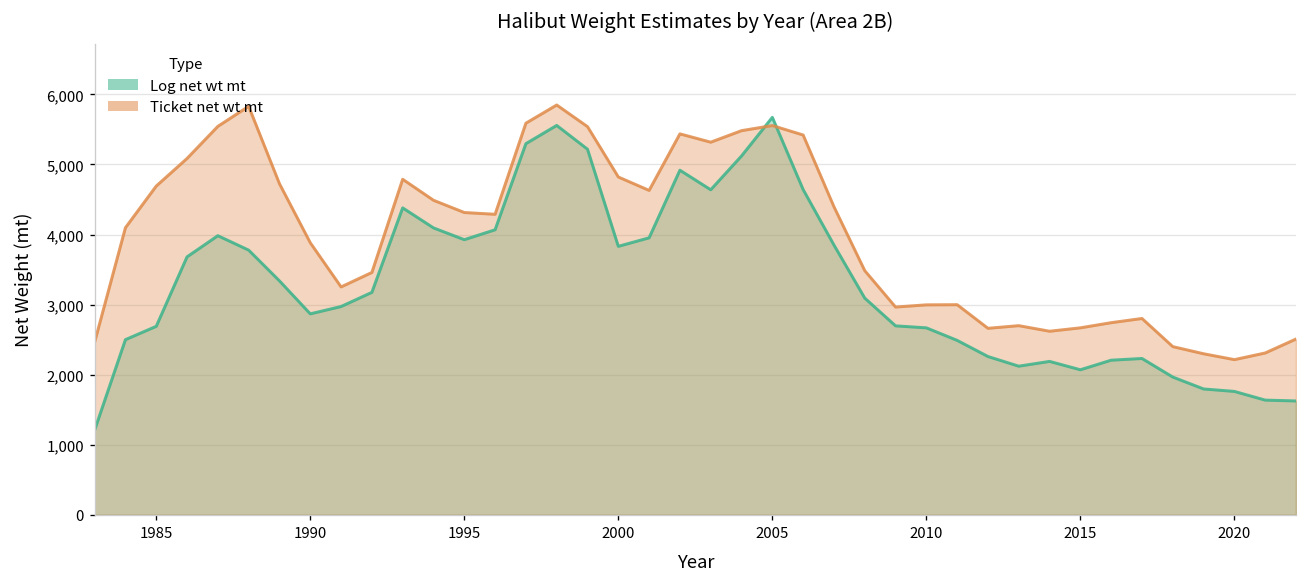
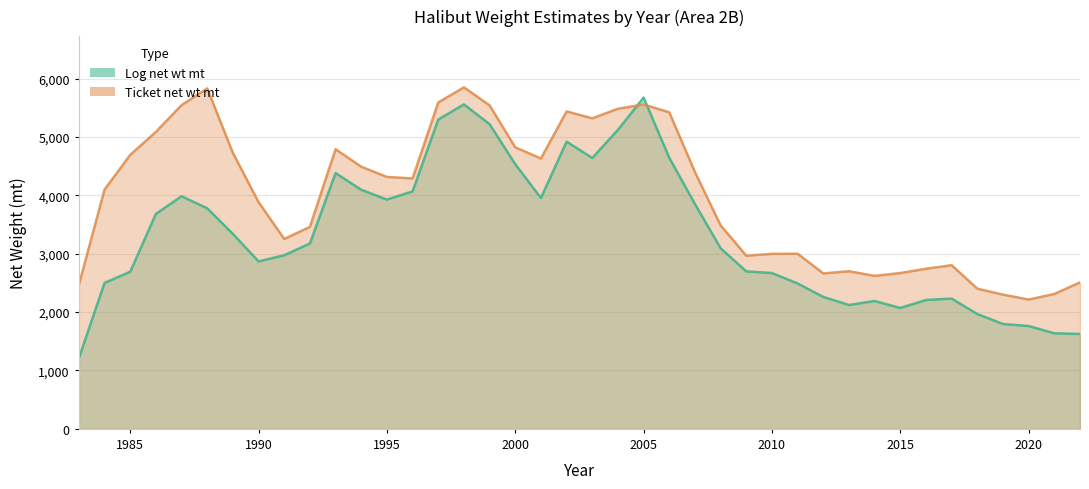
  {
    "Log net wt mt": {
      "1985": "2,700",
      "1990": "2,900",
      "1995": "3,900",
-     "2000": "3,800",
+     "2000": "4,500",
      "2005": "5,700",
      "2010": "2,700",
      "2015": "2,100",
      "2020": "1,800"
    },
    "Ticket net wt mt": {
      "1985": "4,700",
      "1990": "3,900",
      "1995": "4,300",
      "2000": "4,800",
      "2005": "5,600",
      "2010": "3,000",
      "2015": "2,700",
      "2020": "2,200"
    }
  }
